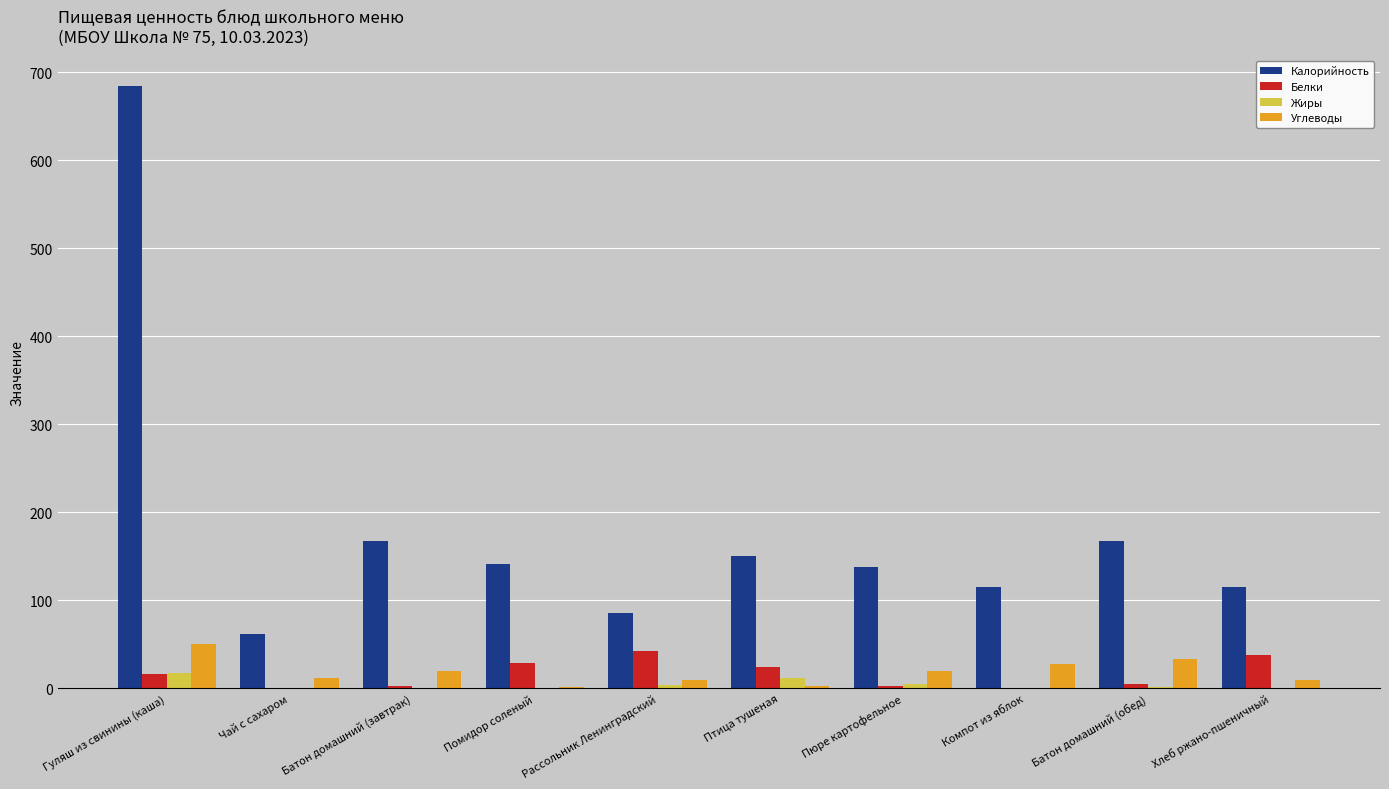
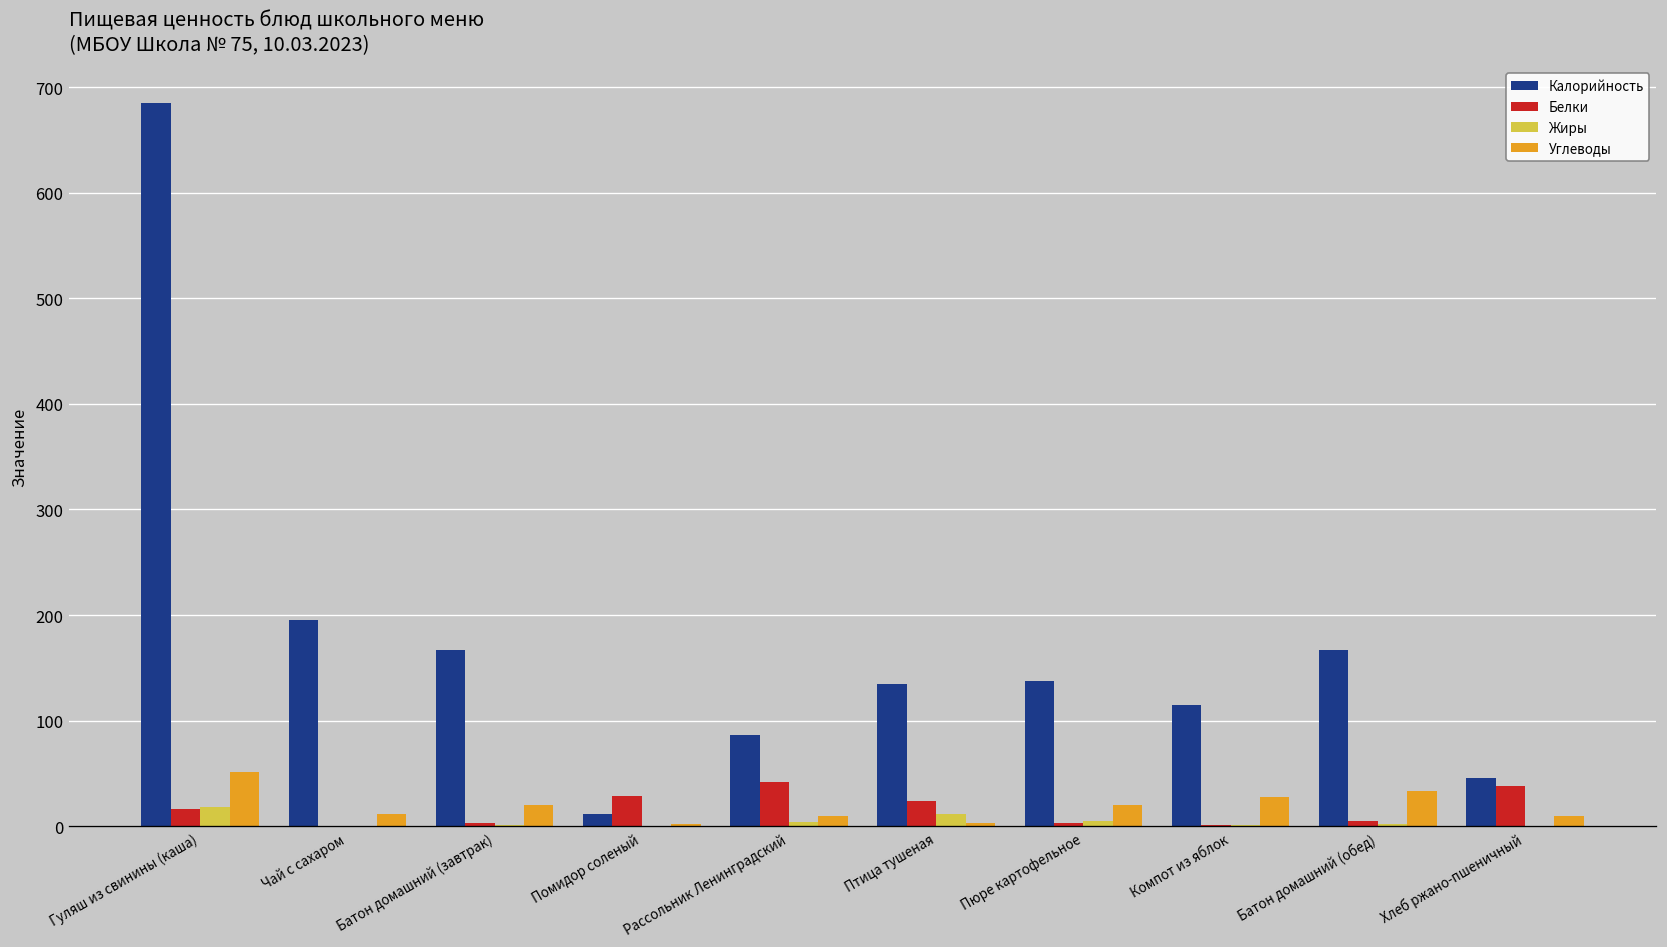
  {
    "Калорийность": {
      "Гуляш из свинины (каша)": 690,
-     "Чай с сахаром": 60,
+     "Чай с сахаром": 200,
      "Батон домашний (завтрак)": 170,
-     "Помидор соленый": 140,
+     "Помидор соленый": 10,
      "Рассольник Ленинградский": 90,
-     "Птица тушеная": 150,
+     "Птица тушеная": 140,
      "Пюре картофельное": 140,
      "Компот из яблок": 120,
      "Батон домашний (обед)": 170,
-     "Хлеб ржано-пшеничный": 120
+     "Хлеб ржано-пшеничный": 50
    },
    "Белки": {
      "Гуляш из свинины (каша)": 20,
      "Чай с сахаром": 0,
      "Батон домашний (завтрак)": 0,
      "Помидор соленый": 30,
      "Рассольник Ленинградский": 40,
      "Птица тушеная": 20,
      "Пюре картофельное": 0,
      "Батон домашний (обед)": 10,
      "Хлеб ржано-пшеничный": 40
    }
  }
